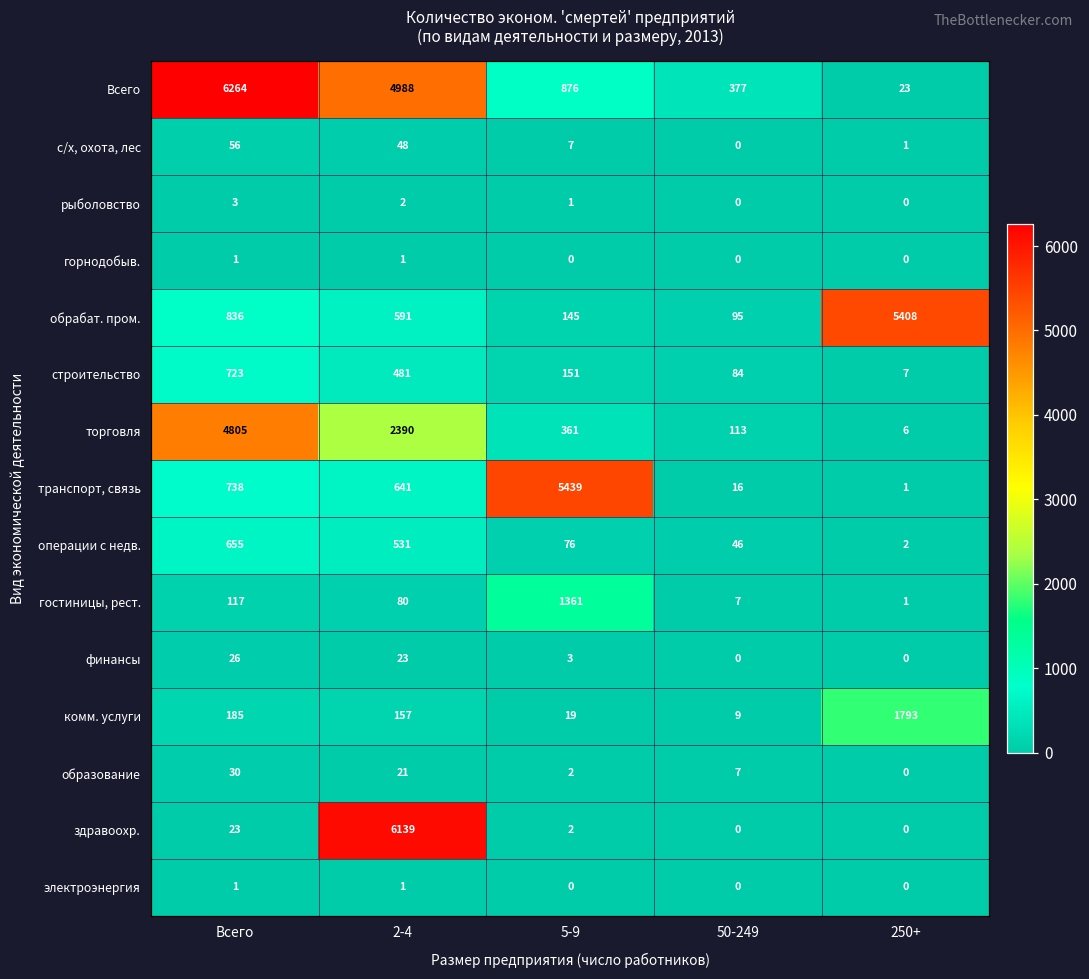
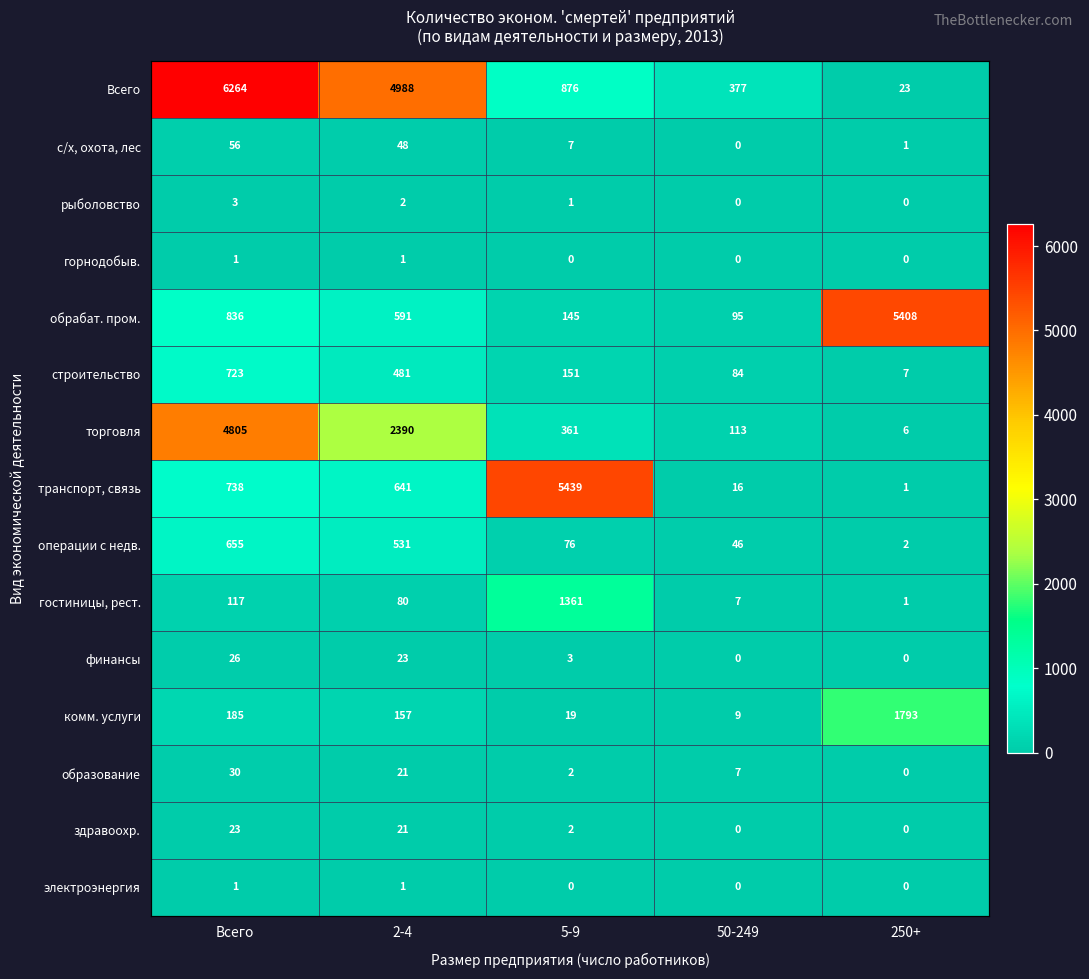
  {
    "Всего": {
      "Всего": 6264,
      "2-4": 4988,
      "5-9": 876,
      "50-249": 377,
      "250+": 23
    },
    "с/х, охота, лес": {
      "Всего": 56,
      "2-4": 48,
      "5-9": 7,
      "50-249": 0,
      "250+": 1
    },
    "рыболовство": {
      "Всего": 3,
      "2-4": 2,
      "5-9": 1,
      "50-249": 0,
      "250+": 0
    },
    "горнодобыв.": {
      "Всего": 1,
      "2-4": 1,
      "5-9": 0,
      "50-249": 0,
      "250+": 0
    },
    "обрабат. пром.": {
      "Всего": 836,
      "2-4": 591,
      "5-9": 145,
      "50-249": 95,
      "250+": 5408
    },
    "строительство": {
      "Всего": 723,
      "2-4": 481,
      "5-9": 151,
      "50-249": 84,
      "250+": 7
    },
    "торговля": {
      "Всего": 4805,
      "2-4": 2390,
      "5-9": 361,
      "50-249": 113,
      "250+": 6
    },
    "транспорт, связь": {
      "Всего": 738,
      "2-4": 641,
      "5-9": 5439,
      "50-249": 16,
      "250+": 1
    },
    "операции с недв.": {
      "Всего": 655,
      "2-4": 531,
      "5-9": 76,
      "50-249": 46,
      "250+": 2
    },
    "гостиницы, рест.": {
      "Всего": 117,
      "2-4": 80,
      "5-9": 1361,
      "50-249": 7,
      "250+": 1
    },
    "финансы": {
      "Всего": 26,
      "2-4": 23,
      "5-9": 3,
      "50-249": 0,
      "250+": 0
    },
    "комм. услуги": {
      "Всего": 185,
      "2-4": 157,
      "5-9": 19,
      "50-249": 9,
      "250+": 1793
    },
    "образование": {
      "Всего": 30,
      "2-4": 21,
      "5-9": 2,
      "50-249": 7,
      "250+": 0
    },
    "здравоохр.": {
      "Всего": 23,
-     "2-4": 6139,
+     "2-4": 21,
      "5-9": 2,
      "50-249": 0,
      "250+": 0
    },
    "электроэнергия": {
      "Всего": 1,
      "2-4": 1,
      "5-9": 0,
      "50-249": 0,
      "250+": 0
    }
  }
